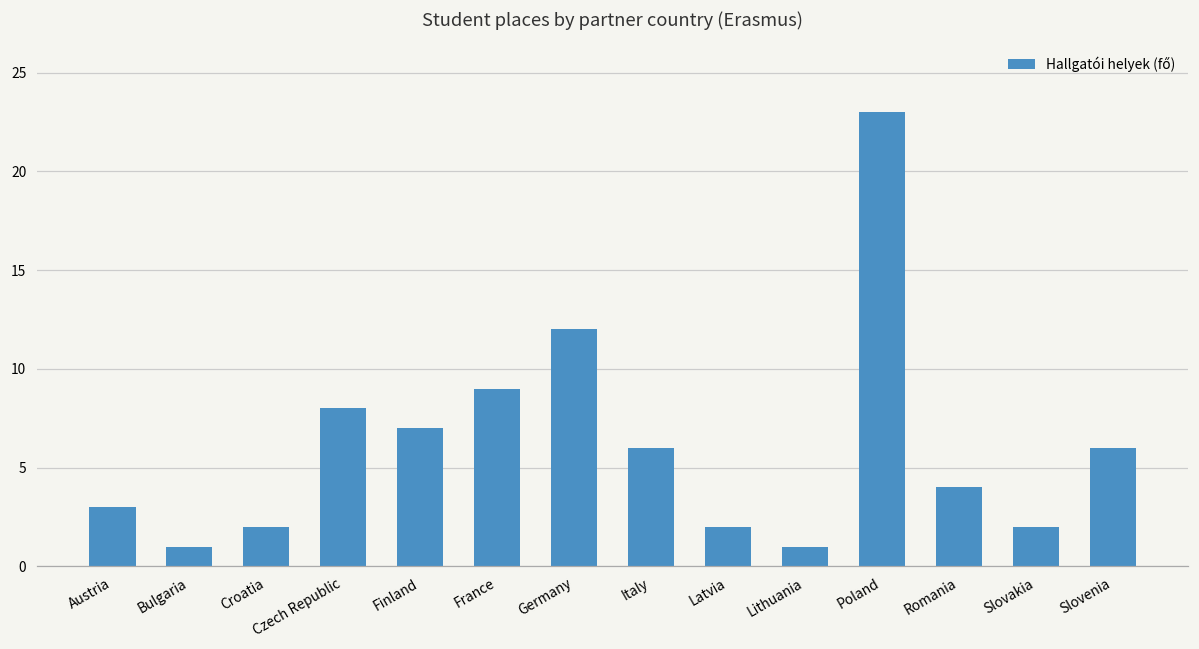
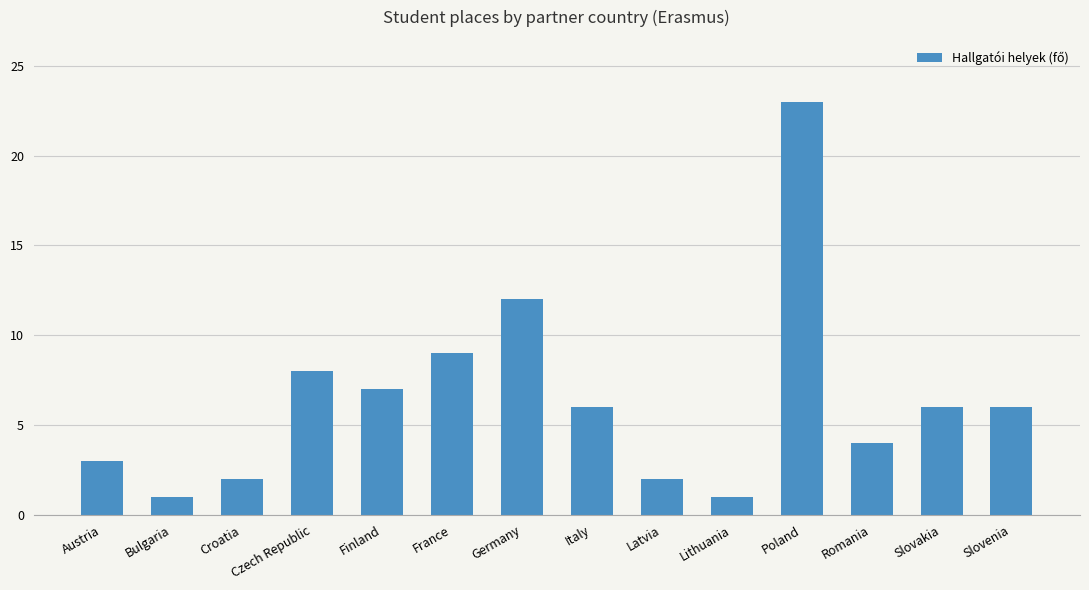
  {
    "Austria": 3,
    "Bulgaria": 1,
    "Croatia": 2,
    "Czech Republic": 8,
    "Finland": 7,
    "France": 9,
    "Germany": 12,
    "Italy": 6,
    "Latvia": 2,
    "Lithuania": 1,
    "Poland": 23,
    "Romania": 4,
-   "Slovakia": 2,
+   "Slovakia": 6,
    "Slovenia": 6
  }
